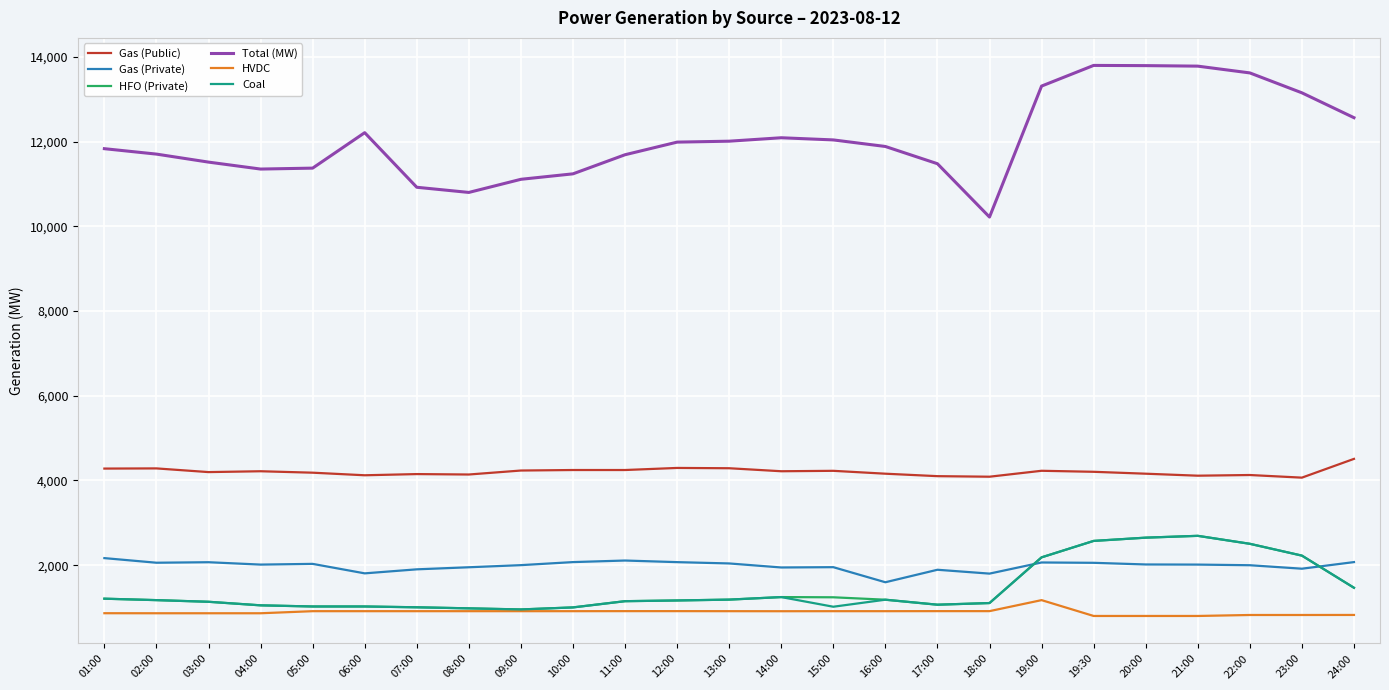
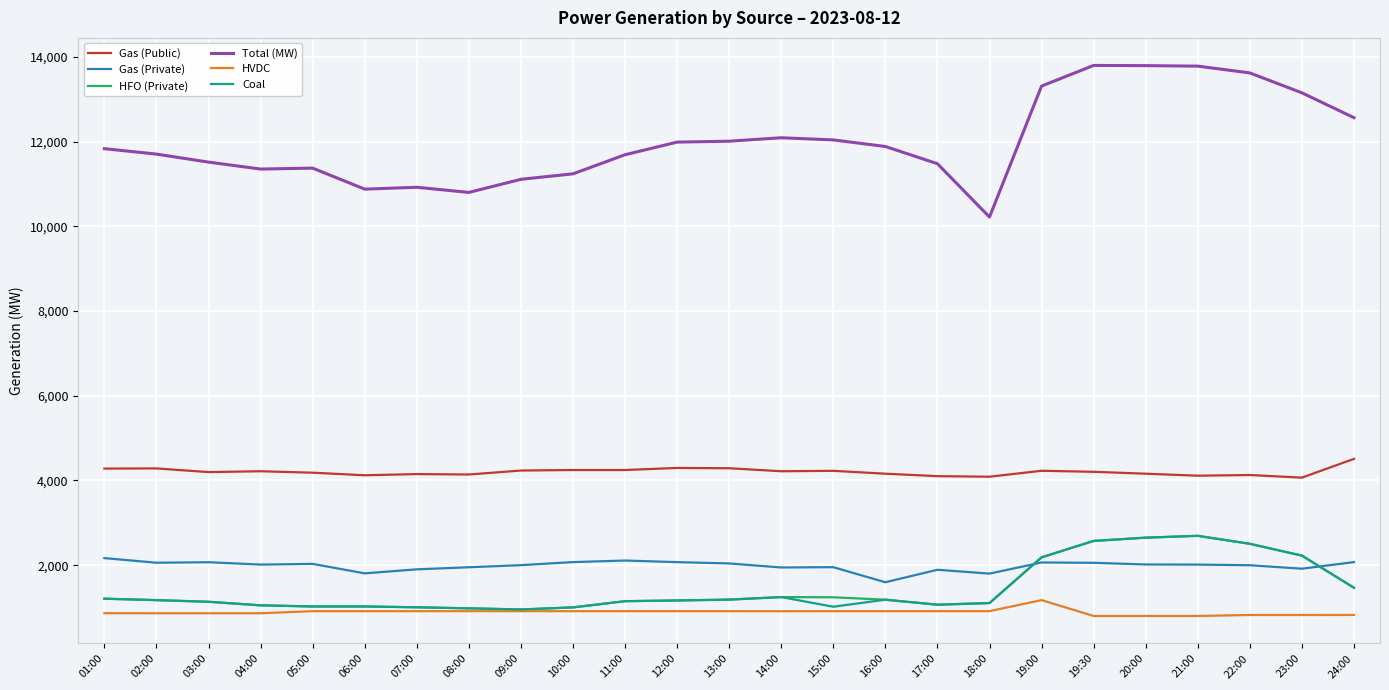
  {
    "Gas (Public)": {
      "01:00": "4,300",
      "02:00": "4,300",
      "03:00": "4,200",
      "04:00": "4,200",
      "05:00": "4,200",
      "06:00": "4,100",
      "07:00": "4,200",
      "08:00": "4,100",
      "09:00": "4,200",
      "10:00": "4,200",
      "11:00": "4,200",
      "12:00": "4,300",
      "13:00": "4,300",
      "14:00": "4,200",
      "15:00": "4,200",
      "16:00": "4,200",
      "17:00": "4,100",
      "18:00": "4,100",
      "19:00": "4,200",
      "19:30": "4,200",
      "20:00": "4,200",
      "21:00": "4,100",
      "22:00": "4,100",
      "23:00": "4,100",
      "24:00": "4,500"
    },
    "Gas (Private)": {
      "01:00": "2,200",
      "02:00": "2,100",
      "03:00": "2,100",
      "04:00": "2,000",
      "05:00": "2,000",
      "06:00": "1,800",
      "07:00": "1,900",
      "08:00": "2,000",
      "09:00": "2,000",
      "10:00": "2,100",
      "11:00": "2,100",
      "12:00": "2,100",
      "13:00": "2,000",
      "14:00": "1,900",
      "15:00": "2,000",
      "16:00": "1,600",
      "17:00": "1,900",
      "18:00": "1,800",
      "19:00": "2,100",
      "19:30": "2,100",
      "20:00": "2,000",
      "21:00": "2,000",
      "22:00": "2,000",
      "23:00": "1,900",
      "24:00": "2,100"
    },
    "Total (MW)": {
      "01:00": "11,800",
      "02:00": "11,700",
      "03:00": "11,500",
      "04:00": "11,400",
      "05:00": "11,400",
-     "06:00": "12,200",
+     "06:00": "10,900",
      "07:00": "10,900",
      "08:00": "10,800",
      "09:00": "11,100",
      "10:00": "11,200",
      "11:00": "11,700",
      "12:00": "12,000",
      "13:00": "12,000",
      "14:00": "12,100",
      "15:00": "12,000",
      "16:00": "11,900",
      "17:00": "11,500",
      "18:00": "10,200",
      "19:00": "13,300",
      "19:30": "13,800",
      "20:00": "13,800",
      "21:00": "13,800",
      "22:00": "13,600",
      "23:00": "13,200",
      "24:00": "12,600"
    },
    "HVDC": {
      "01:00": "900",
      "02:00": "900",
      "03:00": "900",
      "04:00": "900",
      "05:00": "900",
      "06:00": "900",
      "07:00": "900",
      "08:00": "900",
      "10:00": "900",
      "11:00": "900",
      "12:00": "900",
      "13:00": "900",
      "14:00": "900",
      "15:00": "900",
      "16:00": "900",
      "17:00": "900",
      "18:00": "900",
      "19:00": "1,200",
      "19:30": "800",
      "20:00": "800",
      "21:00": "800",
      "22:00": "800",
      "23:00": "800",
      "24:00": "800"
    }
  }
